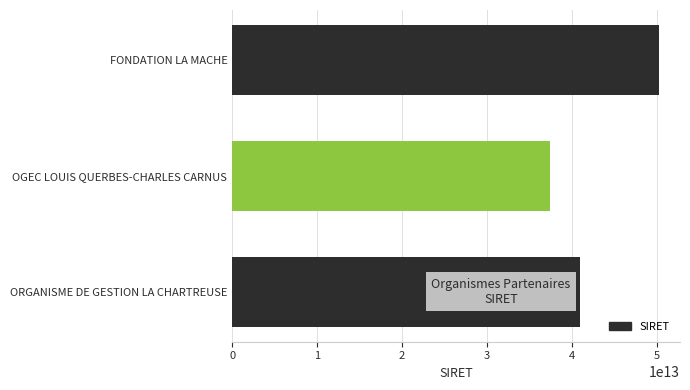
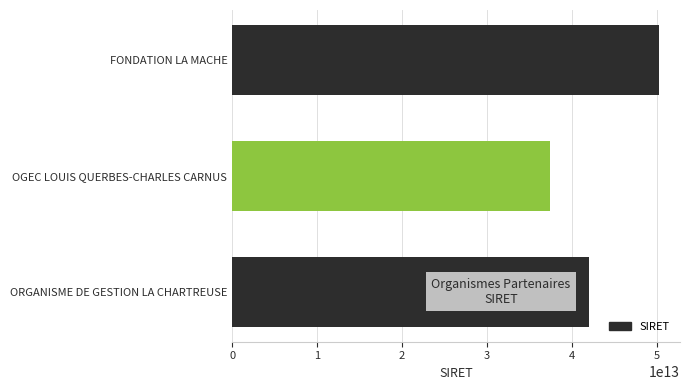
  {
    "FONDATION LA MACHE": 50000000000000,
    "OGEC LOUIS QUERBES-CHARLES CARNUS": 37000000000000,
-   "ORGANISME DE GESTION LA CHARTREUSE": 41000000000000
+   "ORGANISME DE GESTION LA CHARTREUSE": 42000000000000
  }
